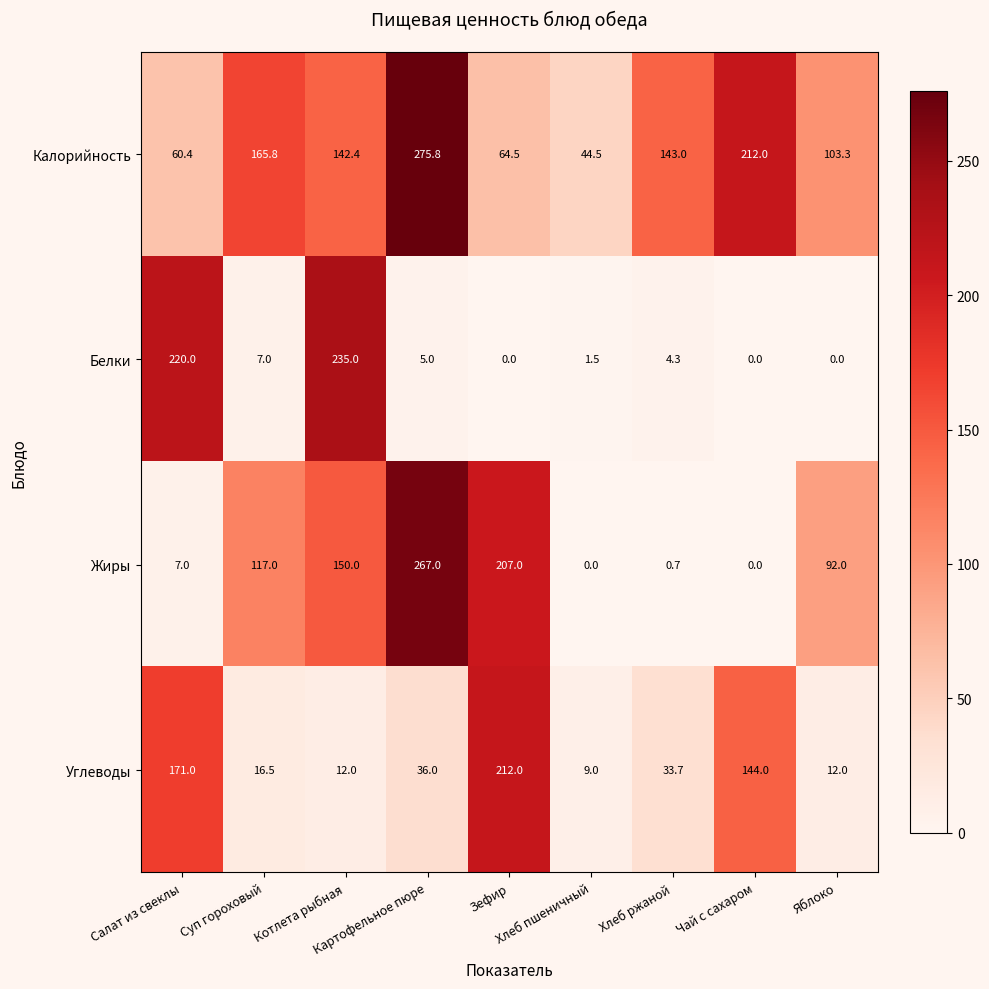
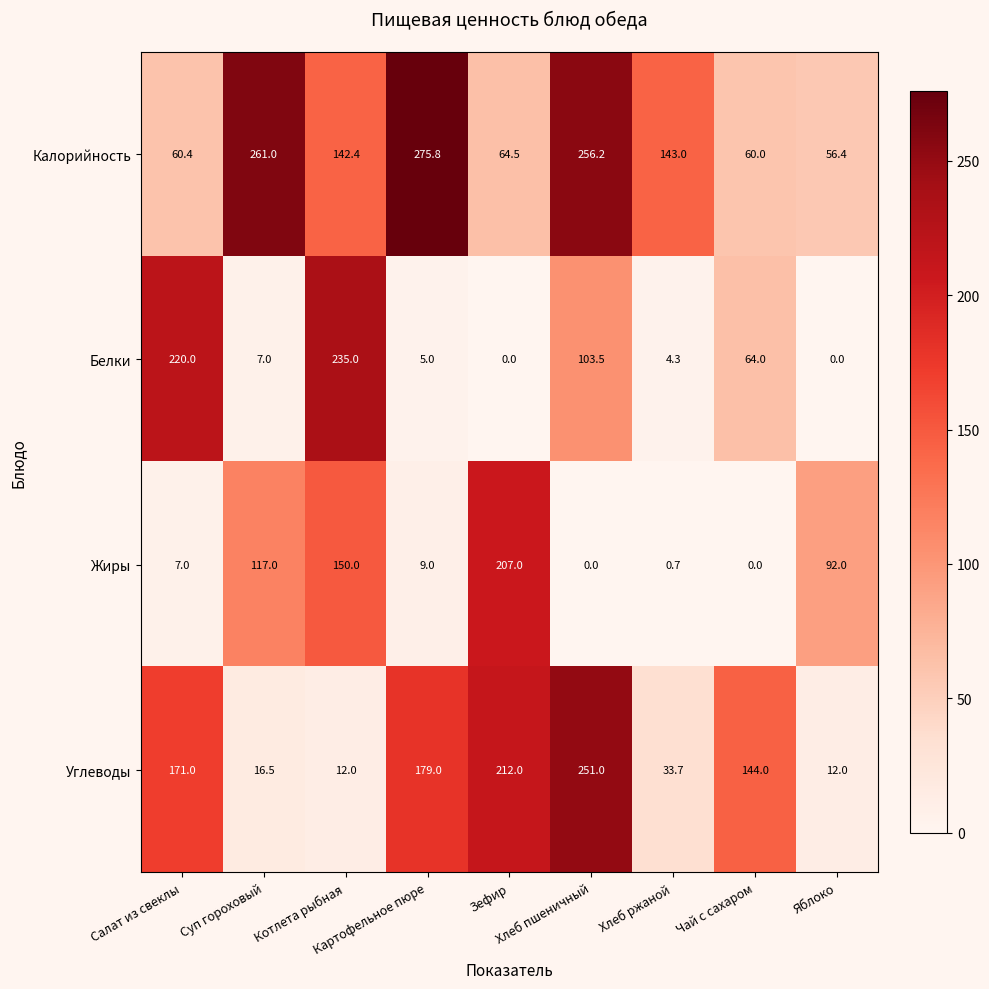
  {
    "Калорийность": {
      "Салат из свеклы": 60.4,
-     "Суп гороховый": 165.8,
+     "Суп гороховый": 261.0,
      "Котлета рыбная": 142.4,
      "Картофельное пюре": 275.8,
      "Зефир": 64.5,
-     "Хлеб пшеничный": 44.5,
+     "Хлеб пшеничный": 256.2,
      "Хлеб ржаной": 143.0,
-     "Чай с сахаром": 212.0,
-     "Яблоко": 103.3
+     "Чай с сахаром": 60.0,
+     "Яблоко": 56.4
    },
    "Белки": {
      "Салат из свеклы": 220.0,
      "Суп гороховый": 7.0,
      "Котлета рыбная": 235.0,
      "Картофельное пюре": 5.0,
      "Зефир": 0.0,
-     "Хлеб пшеничный": 1.5,
+     "Хлеб пшеничный": 103.5,
      "Хлеб ржаной": 4.3,
-     "Чай с сахаром": 0.0,
+     "Чай с сахаром": 64.0,
      "Яблоко": 0.0
    },
    "Жиры": {
      "Салат из свеклы": 7.0,
      "Суп гороховый": 117.0,
      "Котлета рыбная": 150.0,
-     "Картофельное пюре": 267.0,
+     "Картофельное пюре": 9.0,
      "Зефир": 207.0,
      "Хлеб пшеничный": 0.0,
      "Хлеб ржаной": 0.7,
      "Чай с сахаром": 0.0,
      "Яблоко": 92.0
    },
    "Углеводы": {
      "Салат из свеклы": 171.0,
      "Суп гороховый": 16.5,
      "Котлета рыбная": 12.0,
-     "Картофельное пюре": 36.0,
+     "Картофельное пюре": 179.0,
      "Зефир": 212.0,
-     "Хлеб пшеничный": 9.0,
+     "Хлеб пшеничный": 251.0,
      "Хлеб ржаной": 33.7,
      "Чай с сахаром": 144.0,
      "Яблоко": 12.0
    }
  }
